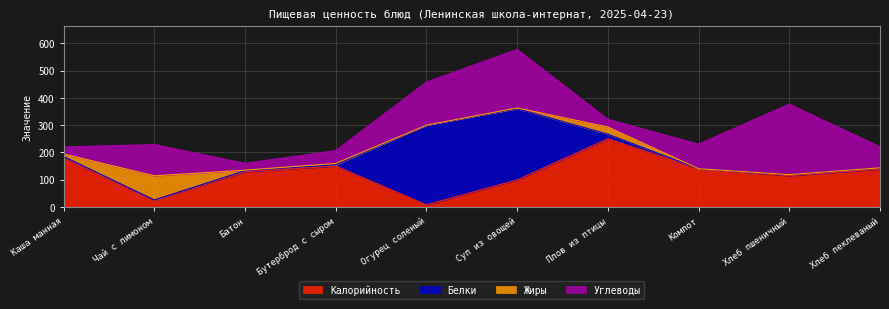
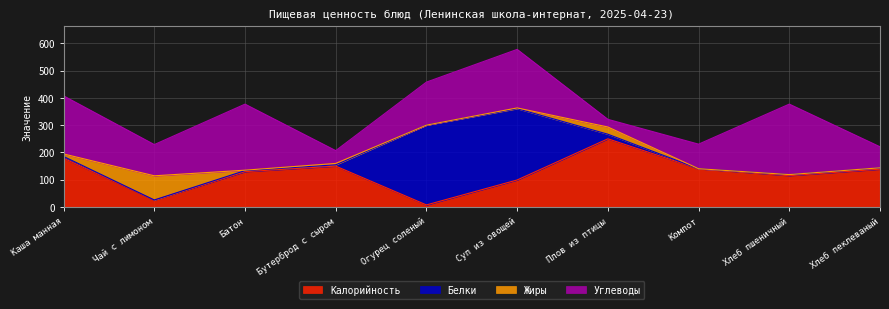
  {
    "Калорийность": {
      "Огурец соленый": 10,
      "Суп из овощей": 100,
      "Плов из птицы": 250
    },
    "Белки": {
      "Плов из птицы": 20
    },
    "Жиры": {
      "Каша манная": 10,
      "Чай с лимоном": 90,
      "Плов из птицы": 30
    },
    "Углеводы": {
-     "Каша манная": 30,
+     "Каша манная": 210,
      "Чай с лимоном": 110,
-     "Батон": 30,
+     "Батон": 240,
      "Бутерброд с сыром": 50,
      "Огурец соленый": 160,
      "Суп из овощей": 210,
      "Плов из птицы": 30,
      "Компот": 90,
      "Хлеб пшеничный": 260,
      "Хлеб пеклеваный": 80
    }
  }
